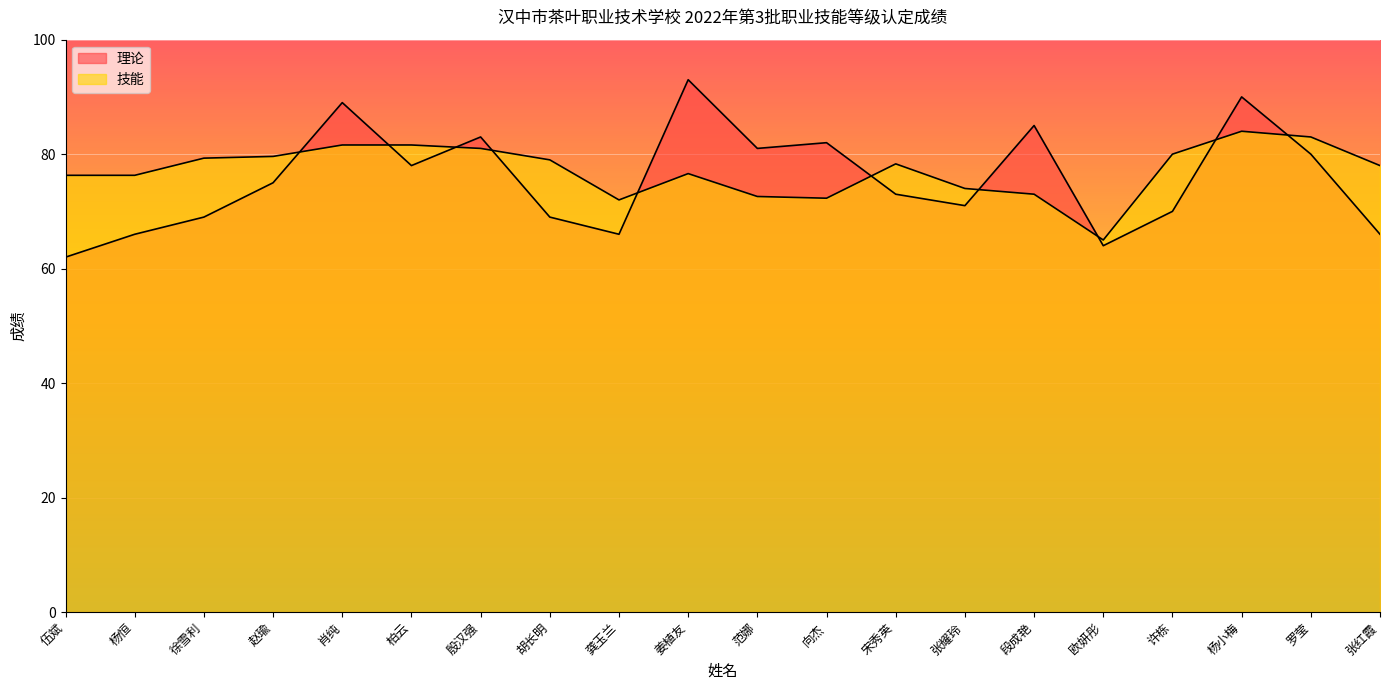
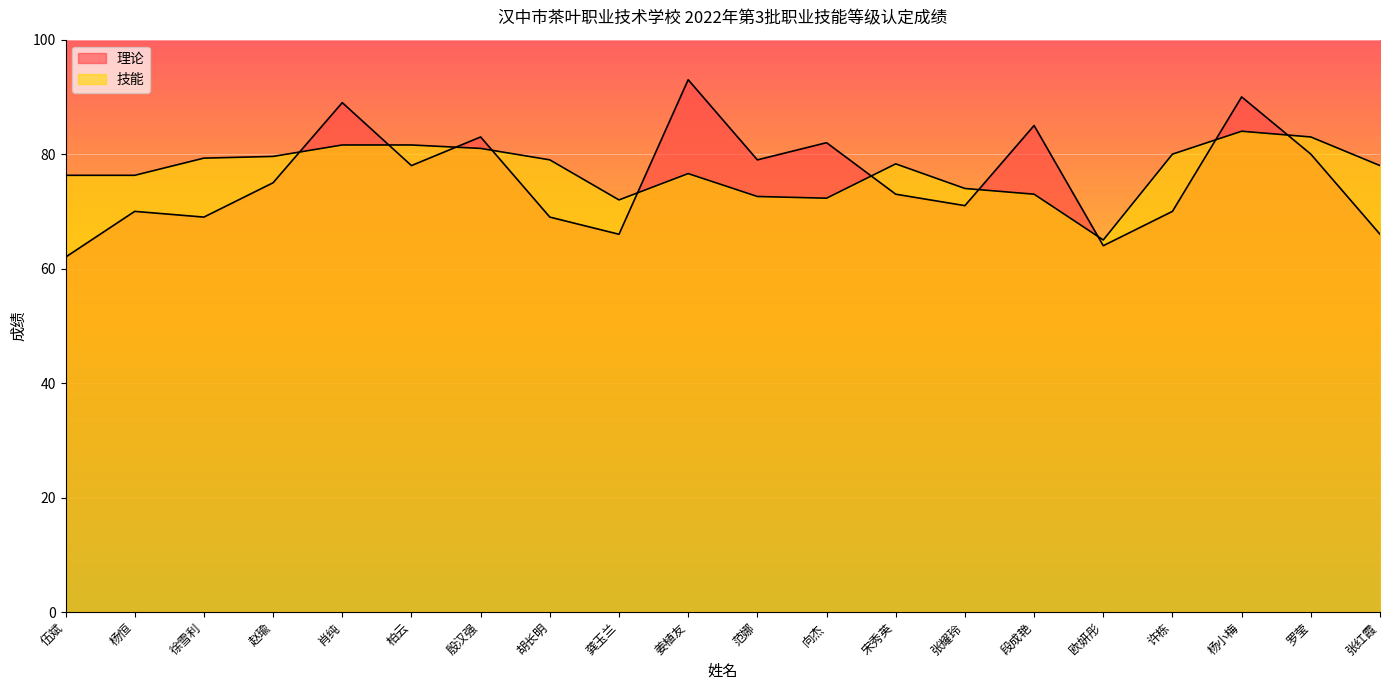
  {
    "理论": {
      "伍斌": 62,
-     "杨恒": 66,
+     "杨恒": 70,
      "徐雪利": 69,
      "赵瑜": 75,
      "肖纯": 89,
      "柏云": 78,
      "殷汉强": 83,
      "胡长明": 69,
      "龚玉兰": 66,
      "姜植友": 93,
-     "范娜": 81,
+     "范娜": 79,
      "向杰": 82,
      "宋秀英": 73,
      "张耀玲": 71,
      "段成艳": 85,
      "欧妍彤": 64,
      "许栋": 70,
      "杨小梅": 90,
      "罗莹": 80,
      "张红霞": 66
    },
    "技能": {
      "伍斌": 76,
      "杨恒": 76,
      "徐雪利": 79,
      "赵瑜": 80,
      "肖纯": 82,
      "柏云": 82,
      "殷汉强": 81,
      "胡长明": 79,
      "龚玉兰": 72,
      "姜植友": 77,
      "范娜": 73,
      "向杰": 72,
      "宋秀英": 78,
      "张耀玲": 74,
      "段成艳": 73,
      "欧妍彤": 65,
      "许栋": 80,
      "杨小梅": 84,
      "罗莹": 83,
      "张红霞": 78
    }
  }
